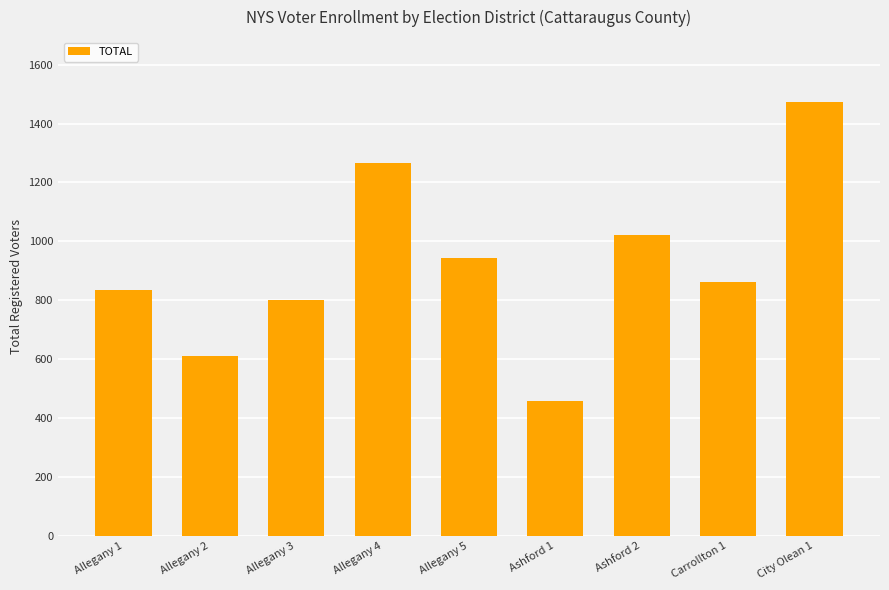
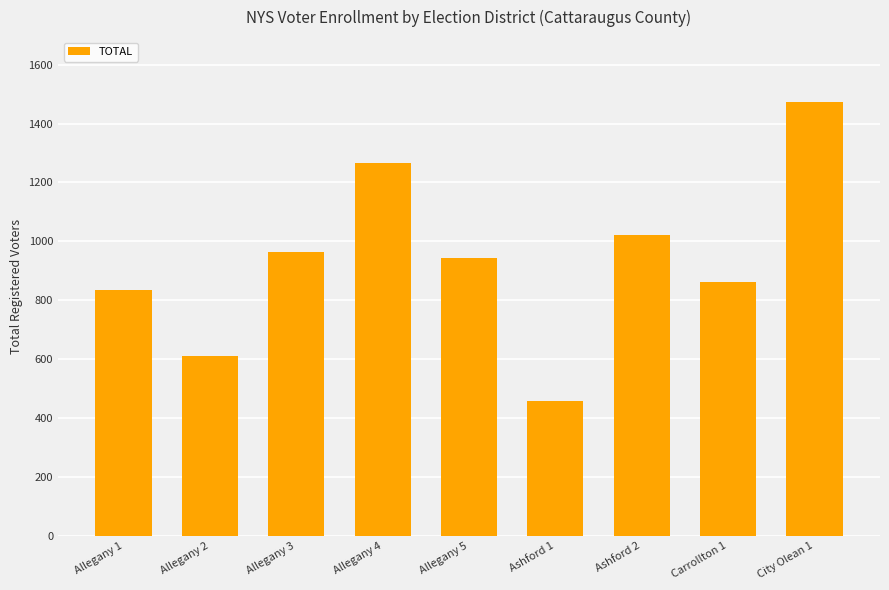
  {
    "Allegany 1": 830,
    "Allegany 2": 610,
-   "Allegany 3": 800,
+   "Allegany 3": 960,
    "Allegany 4": 1270,
    "Allegany 5": 940,
    "Ashford 1": 460,
    "Ashford 2": 1020,
    "Carrollton 1": 860,
    "City Olean 1": 1470
  }
